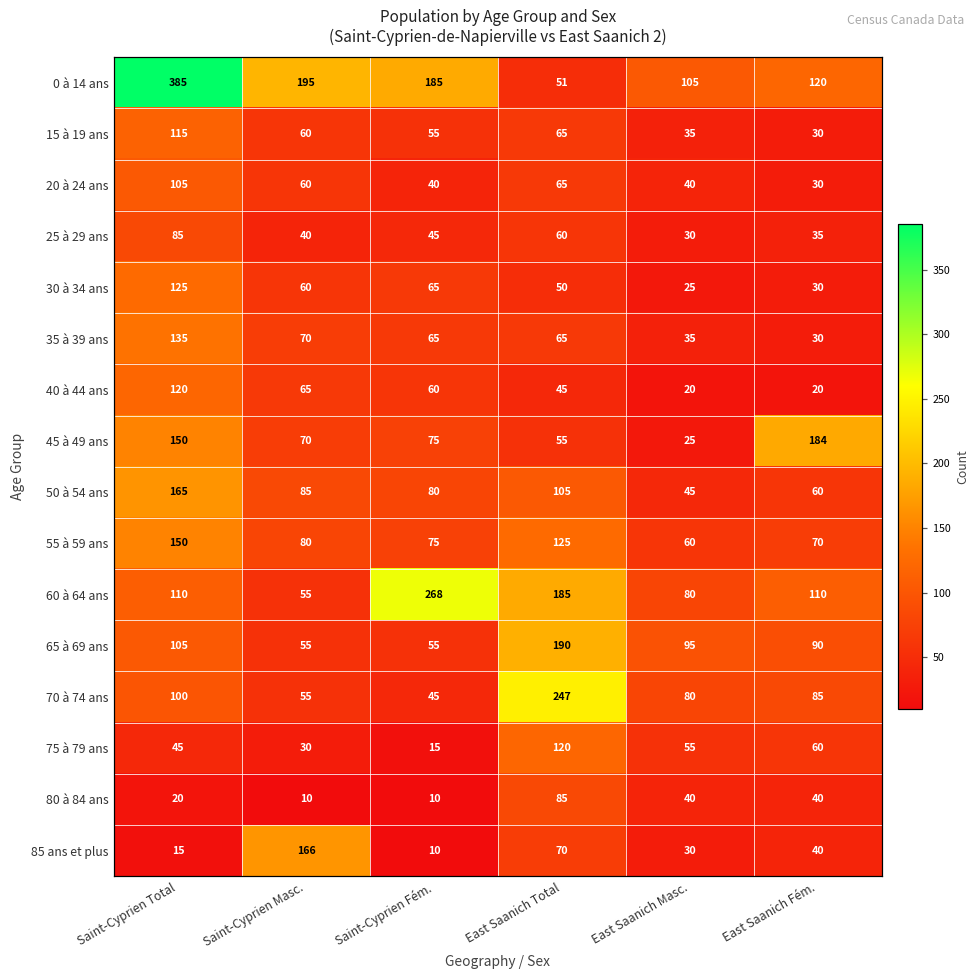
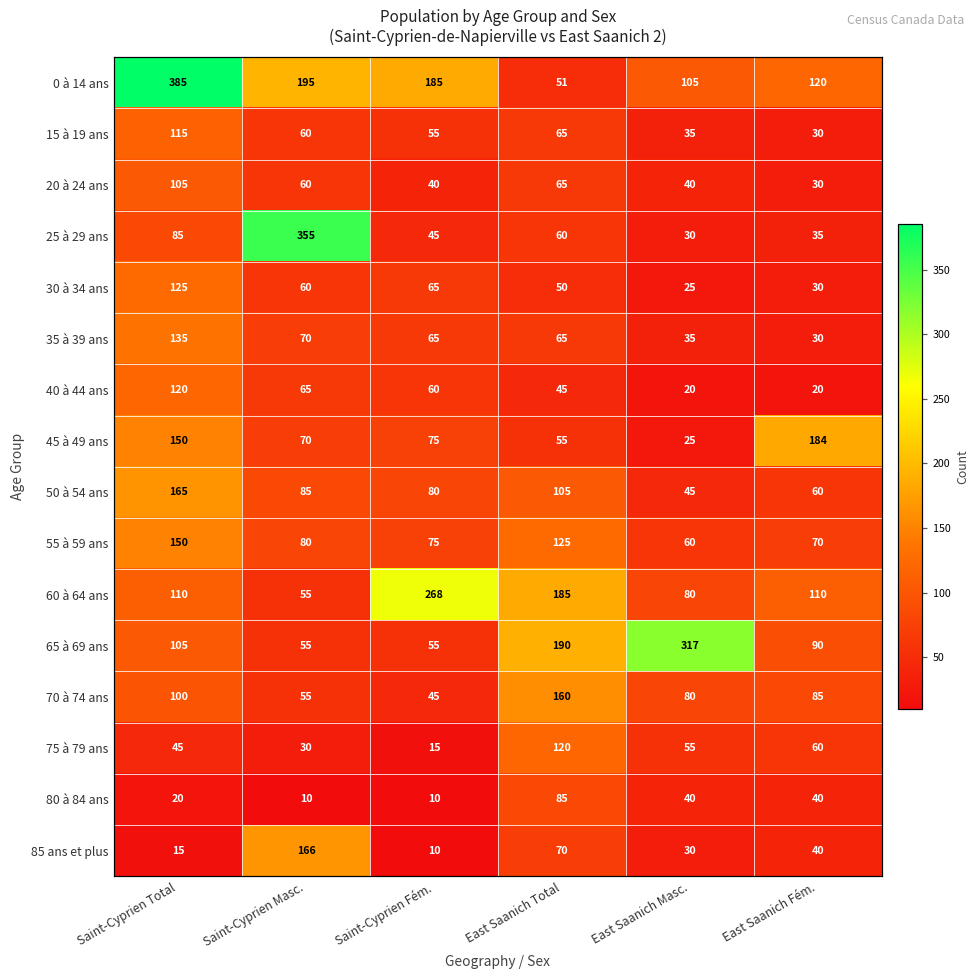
  {
    "0 à 14 ans": {
      "Saint-Cyprien Total": 385,
      "Saint-Cyprien Masc.": 195,
      "Saint-Cyprien Fém.": 185,
      "East Saanich Total": 51,
      "East Saanich Masc.": 105,
      "East Saanich Fém.": 120
    },
    "15 à 19 ans": {
      "Saint-Cyprien Total": 115,
      "Saint-Cyprien Masc.": 60,
      "Saint-Cyprien Fém.": 55,
      "East Saanich Total": 65,
      "East Saanich Masc.": 35,
      "East Saanich Fém.": 30
    },
    "20 à 24 ans": {
      "Saint-Cyprien Total": 105,
      "Saint-Cyprien Masc.": 60,
      "Saint-Cyprien Fém.": 40,
      "East Saanich Total": 65,
      "East Saanich Masc.": 40,
      "East Saanich Fém.": 30
    },
    "25 à 29 ans": {
      "Saint-Cyprien Total": 85,
-     "Saint-Cyprien Masc.": 40,
+     "Saint-Cyprien Masc.": 355,
      "Saint-Cyprien Fém.": 45,
      "East Saanich Total": 60,
      "East Saanich Masc.": 30,
      "East Saanich Fém.": 35
    },
    "30 à 34 ans": {
      "Saint-Cyprien Total": 125,
      "Saint-Cyprien Masc.": 60,
      "Saint-Cyprien Fém.": 65,
      "East Saanich Total": 50,
      "East Saanich Masc.": 25,
      "East Saanich Fém.": 30
    },
    "35 à 39 ans": {
      "Saint-Cyprien Total": 135,
      "Saint-Cyprien Masc.": 70,
      "Saint-Cyprien Fém.": 65,
      "East Saanich Total": 65,
      "East Saanich Masc.": 35,
      "East Saanich Fém.": 30
    },
    "40 à 44 ans": {
      "Saint-Cyprien Total": 120,
      "Saint-Cyprien Masc.": 65,
      "Saint-Cyprien Fém.": 60,
      "East Saanich Total": 45,
      "East Saanich Masc.": 20,
      "East Saanich Fém.": 20
    },
    "45 à 49 ans": {
      "Saint-Cyprien Total": 150,
      "Saint-Cyprien Masc.": 70,
      "Saint-Cyprien Fém.": 75,
      "East Saanich Total": 55,
      "East Saanich Masc.": 25,
      "East Saanich Fém.": 184
    },
    "50 à 54 ans": {
      "Saint-Cyprien Total": 165,
      "Saint-Cyprien Masc.": 85,
      "Saint-Cyprien Fém.": 80,
      "East Saanich Total": 105,
      "East Saanich Masc.": 45,
      "East Saanich Fém.": 60
    },
    "55 à 59 ans": {
      "Saint-Cyprien Total": 150,
      "Saint-Cyprien Masc.": 80,
      "Saint-Cyprien Fém.": 75,
      "East Saanich Total": 125,
      "East Saanich Masc.": 60,
      "East Saanich Fém.": 70
    },
    "60 à 64 ans": {
      "Saint-Cyprien Total": 110,
      "Saint-Cyprien Masc.": 55,
      "Saint-Cyprien Fém.": 268,
      "East Saanich Total": 185,
      "East Saanich Masc.": 80,
      "East Saanich Fém.": 110
    },
    "65 à 69 ans": {
      "Saint-Cyprien Total": 105,
      "Saint-Cyprien Masc.": 55,
      "Saint-Cyprien Fém.": 55,
      "East Saanich Total": 190,
-     "East Saanich Masc.": 95,
+     "East Saanich Masc.": 317,
      "East Saanich Fém.": 90
    },
    "70 à 74 ans": {
      "Saint-Cyprien Total": 100,
      "Saint-Cyprien Masc.": 55,
      "Saint-Cyprien Fém.": 45,
-     "East Saanich Total": 247,
+     "East Saanich Total": 160,
      "East Saanich Masc.": 80,
      "East Saanich Fém.": 85
    },
    "75 à 79 ans": {
      "Saint-Cyprien Total": 45,
      "Saint-Cyprien Masc.": 30,
      "Saint-Cyprien Fém.": 15,
      "East Saanich Total": 120,
      "East Saanich Masc.": 55,
      "East Saanich Fém.": 60
    },
    "80 à 84 ans": {
      "Saint-Cyprien Total": 20,
      "Saint-Cyprien Masc.": 10,
      "Saint-Cyprien Fém.": 10,
      "East Saanich Total": 85,
      "East Saanich Masc.": 40,
      "East Saanich Fém.": 40
    },
    "85 ans et plus": {
      "Saint-Cyprien Total": 15,
      "Saint-Cyprien Masc.": 166,
      "Saint-Cyprien Fém.": 10,
      "East Saanich Total": 70,
      "East Saanich Masc.": 30,
      "East Saanich Fém.": 40
    }
  }
